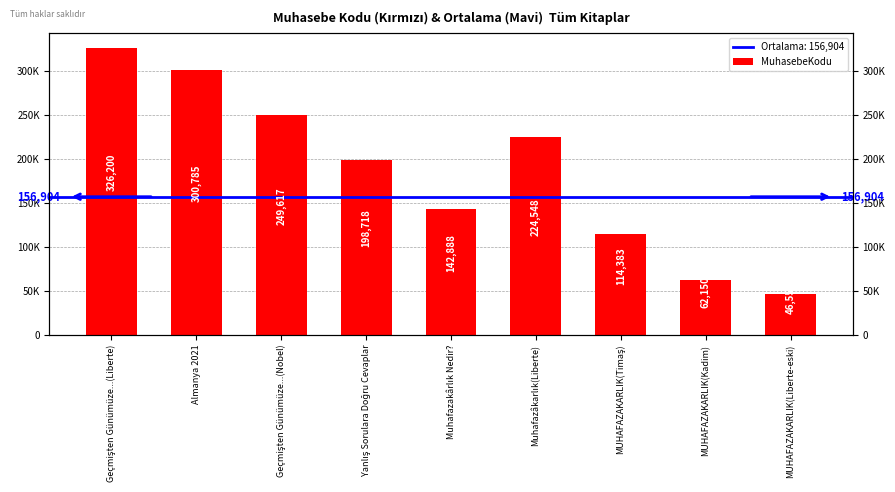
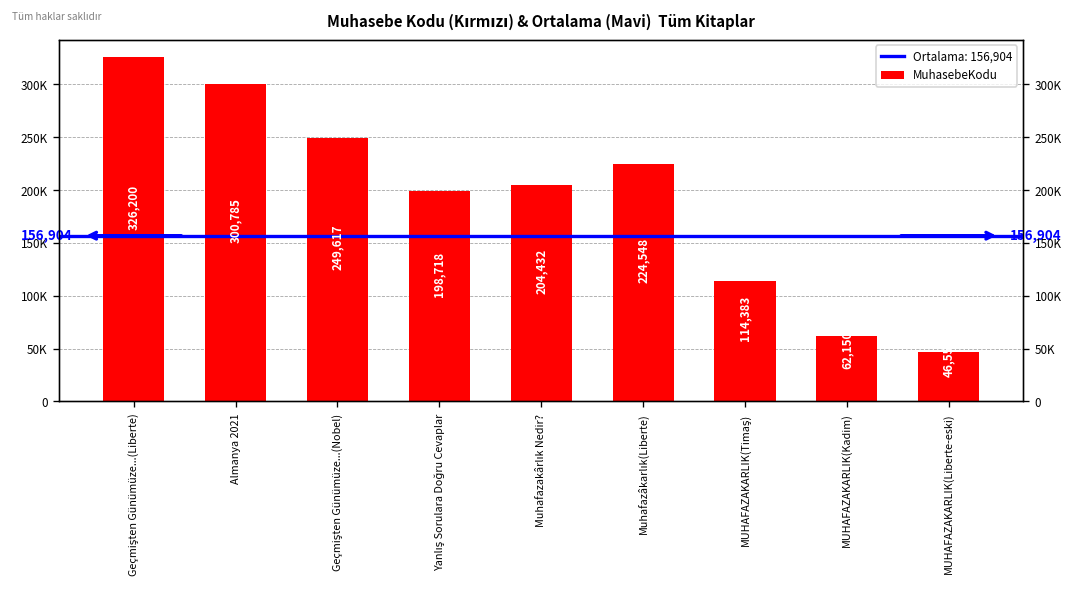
  {
    "Geçmişten Günümüze...(Liberte)": "326,200",
    "Almanya 2021": "300,785",
    "Geçmişten Günümüze...(Nobel)": "249,617",
    "Yanlış Sorulara Doğru Cevaplar": "198,718",
-   "Muhafazakârlık Nedir?": "142,888",
+   "Muhafazakârlık Nedir?": "204,432",
    "Muhafazâkarlık(Liberte)": "224,548",
    "MUHAFAZAKARLIK(Timaş)": "114,383",
    "MUHAFAZAKARLIK(Kadim)": "62,150",
    "MUHAFAZAKARLIK(Liberte-eski)": "46,558"
  }
